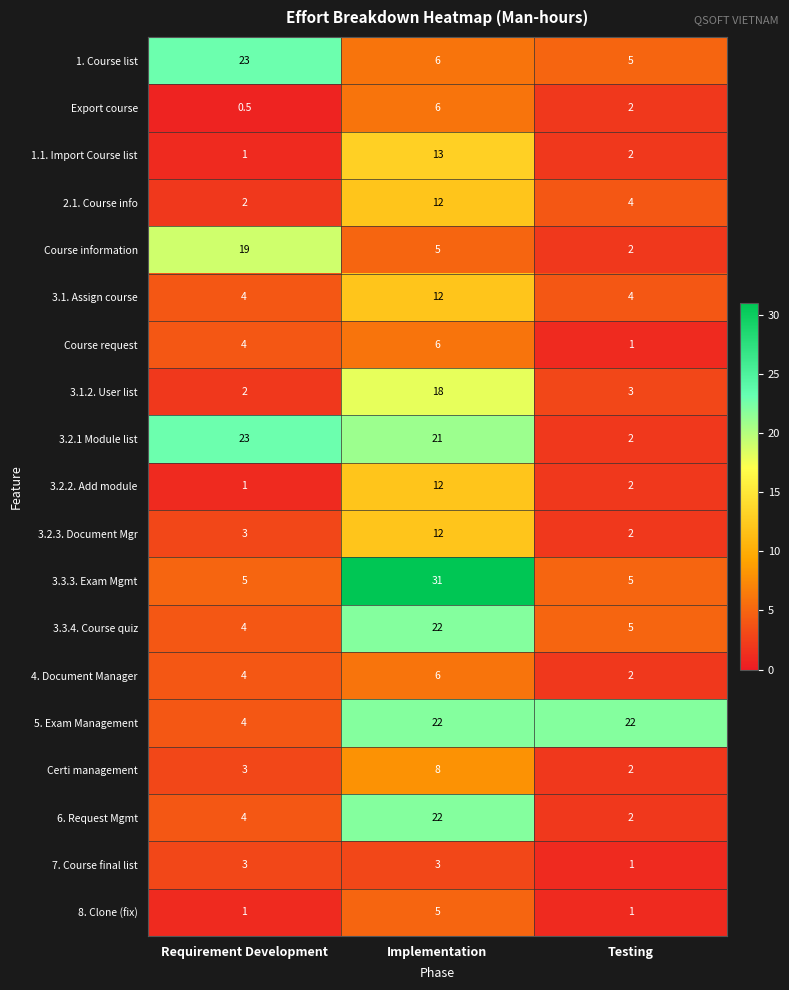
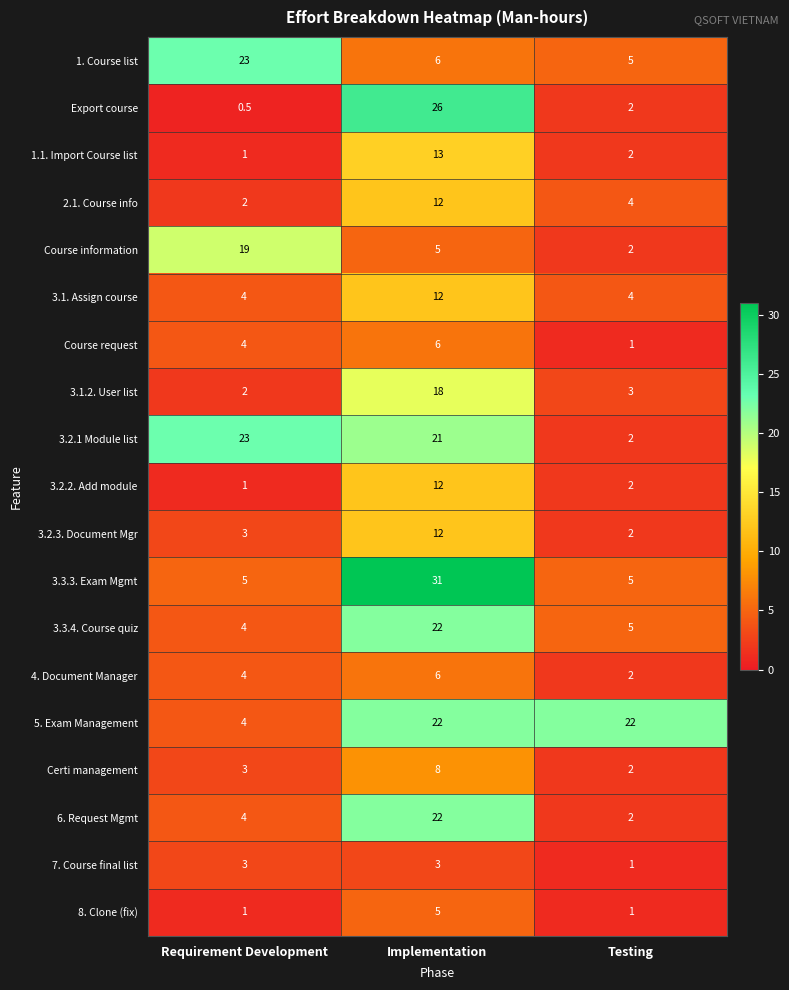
  {
    "1. Course list": {
      "Requirement Development": 23,
      "Implementation": 6,
      "Testing": 5
    },
    "Export course": {
      "Requirement Development": 0.5,
-     "Implementation": 6,
+     "Implementation": 26,
      "Testing": 2
    },
    "1.1. Import Course list": {
      "Requirement Development": 1,
      "Implementation": 13,
      "Testing": 2
    },
    "2.1. Course info": {
      "Requirement Development": 2,
      "Implementation": 12,
      "Testing": 4
    },
    "Course information": {
      "Requirement Development": 19,
      "Implementation": 5,
      "Testing": 2
    },
    "3.1. Assign course": {
      "Requirement Development": 4,
      "Implementation": 12,
      "Testing": 4
    },
    "Course request": {
      "Requirement Development": 4,
      "Implementation": 6,
      "Testing": 1
    },
    "3.1.2. User list": {
      "Requirement Development": 2,
      "Implementation": 18,
      "Testing": 3
    },
    "3.2.1 Module list": {
      "Requirement Development": 23,
      "Implementation": 21,
      "Testing": 2
    },
    "3.2.2. Add module": {
      "Requirement Development": 1,
      "Implementation": 12,
      "Testing": 2
    },
    "3.2.3. Document Mgr": {
      "Requirement Development": 3,
      "Implementation": 12,
      "Testing": 2
    },
    "3.3.3. Exam Mgmt": {
      "Requirement Development": 5,
      "Implementation": 31,
      "Testing": 5
    },
    "3.3.4. Course quiz": {
      "Requirement Development": 4,
      "Implementation": 22,
      "Testing": 5
    },
    "4. Document Manager": {
      "Requirement Development": 4,
      "Implementation": 6,
      "Testing": 2
    },
    "5. Exam Management": {
      "Requirement Development": 4,
      "Implementation": 22,
      "Testing": 22
    },
    "Certi management": {
      "Requirement Development": 3,
      "Implementation": 8,
      "Testing": 2
    },
    "6. Request Mgmt": {
      "Requirement Development": 4,
      "Implementation": 22,
      "Testing": 2
    },
    "7. Course final list": {
      "Requirement Development": 3,
      "Implementation": 3,
      "Testing": 1
    },
    "8. Clone (fix)": {
      "Requirement Development": 1,
      "Implementation": 5,
      "Testing": 1
    }
  }
